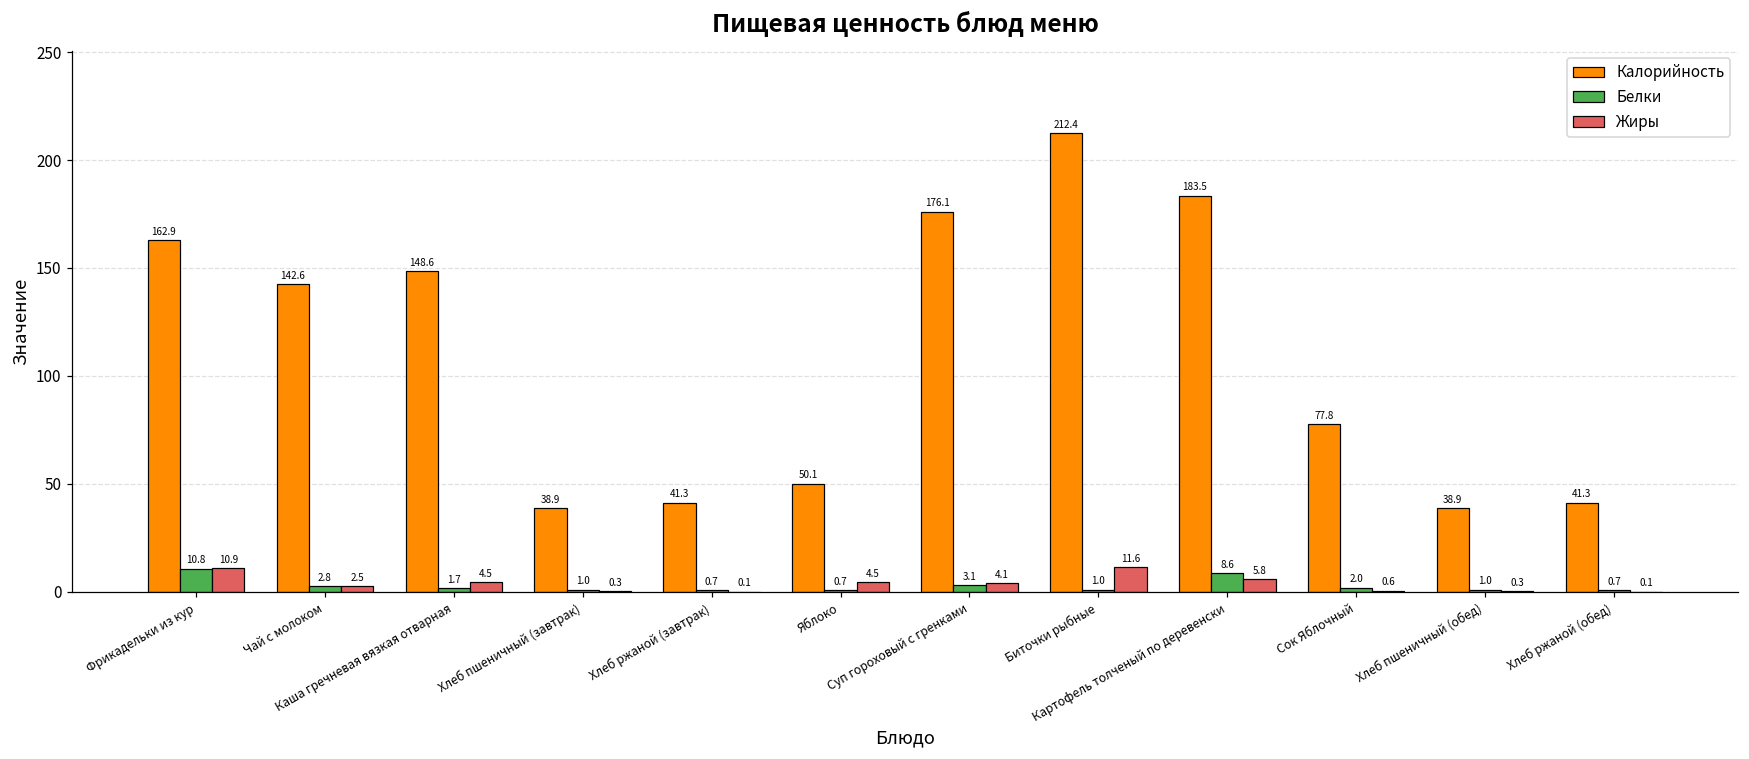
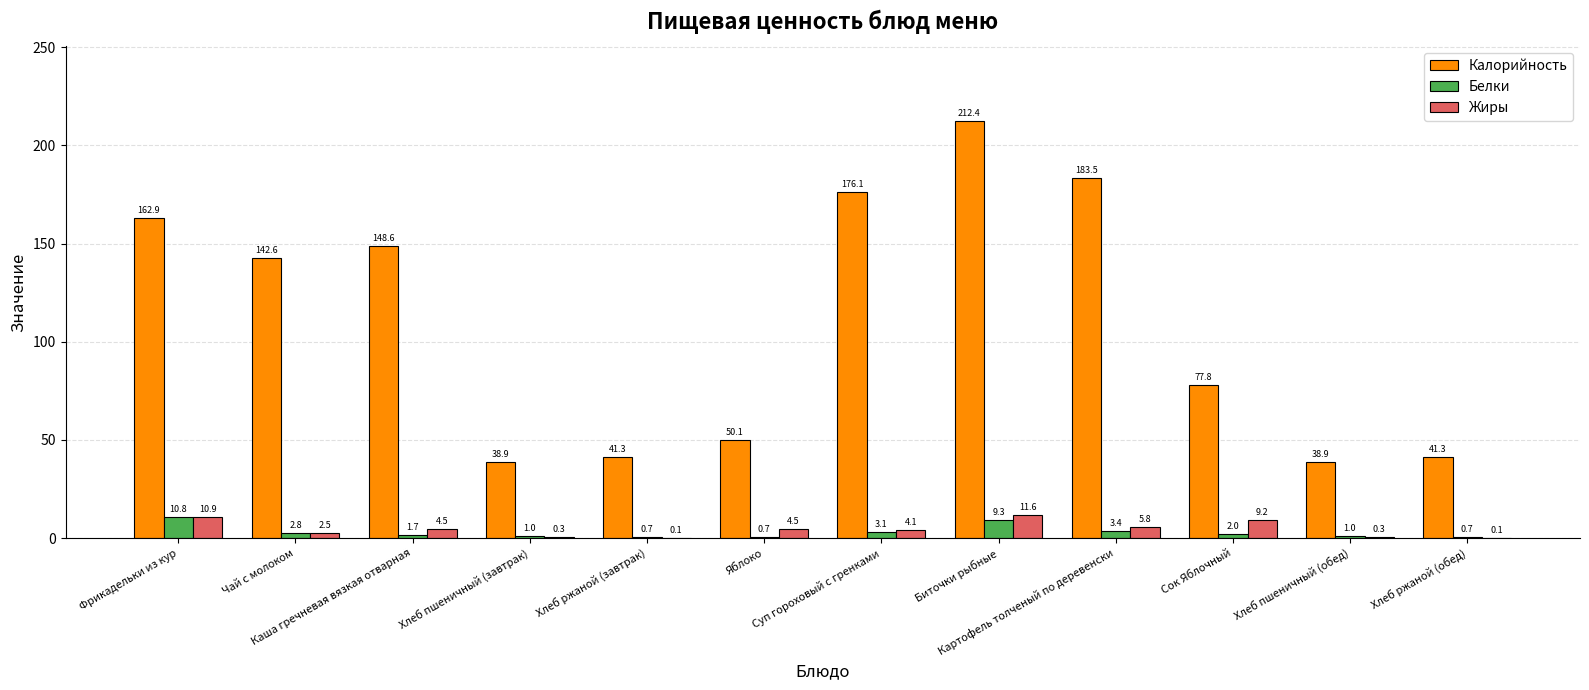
  {
    "Калорийность": {
      "Фрикадельки из кур": 162.9,
      "Чай с молоком": 142.6,
      "Каша гречневая вязкая отварная": 148.6,
      "Хлеб пшеничный (завтрак)": 38.9,
      "Хлеб ржаной (завтрак)": 41.3,
      "Яблоко": 50.1,
      "Суп гороховый с гренками": 176.1,
      "Биточки рыбные": 212.4,
      "Картофель толченый по деревенски": 183.5,
      "Сок Яблочный": 77.8,
      "Хлеб пшеничный (обед)": 38.9,
      "Хлеб ржаной (обед)": 41.3
    },
    "Белки": {
      "Фрикадельки из кур": 10.8,
      "Чай с молоком": 2.8,
      "Каша гречневая вязкая отварная": 1.7,
      "Хлеб пшеничный (завтрак)": 1.0,
      "Хлеб ржаной (завтрак)": 0.7,
      "Яблоко": 0.7,
      "Суп гороховый с гренками": 3.1,
-     "Биточки рыбные": 1.0,
-     "Картофель толченый по деревенски": 8.6,
+     "Биточки рыбные": 9.3,
+     "Картофель толченый по деревенски": 3.4,
      "Сок Яблочный": 2.0,
      "Хлеб пшеничный (обед)": 1.0,
      "Хлеб ржаной (обед)": 0.7
    },
    "Жиры": {
      "Фрикадельки из кур": 10.9,
      "Чай с молоком": 2.5,
      "Каша гречневая вязкая отварная": 4.5,
      "Хлеб пшеничный (завтрак)": 0.3,
      "Хлеб ржаной (завтрак)": 0.1,
      "Яблоко": 4.5,
      "Суп гороховый с гренками": 4.1,
      "Биточки рыбные": 11.6,
      "Картофель толченый по деревенски": 5.8,
-     "Сок Яблочный": 0.6,
+     "Сок Яблочный": 9.2,
      "Хлеб пшеничный (обед)": 0.3,
      "Хлеб ржаной (обед)": 0.1
    }
  }
